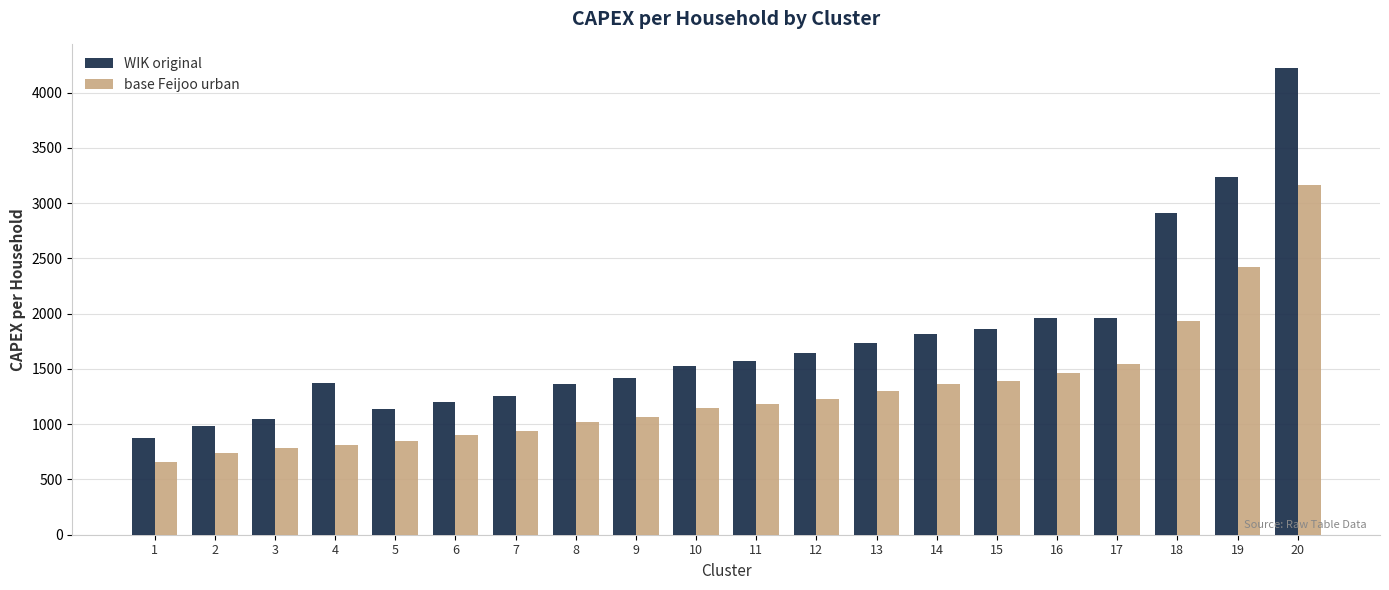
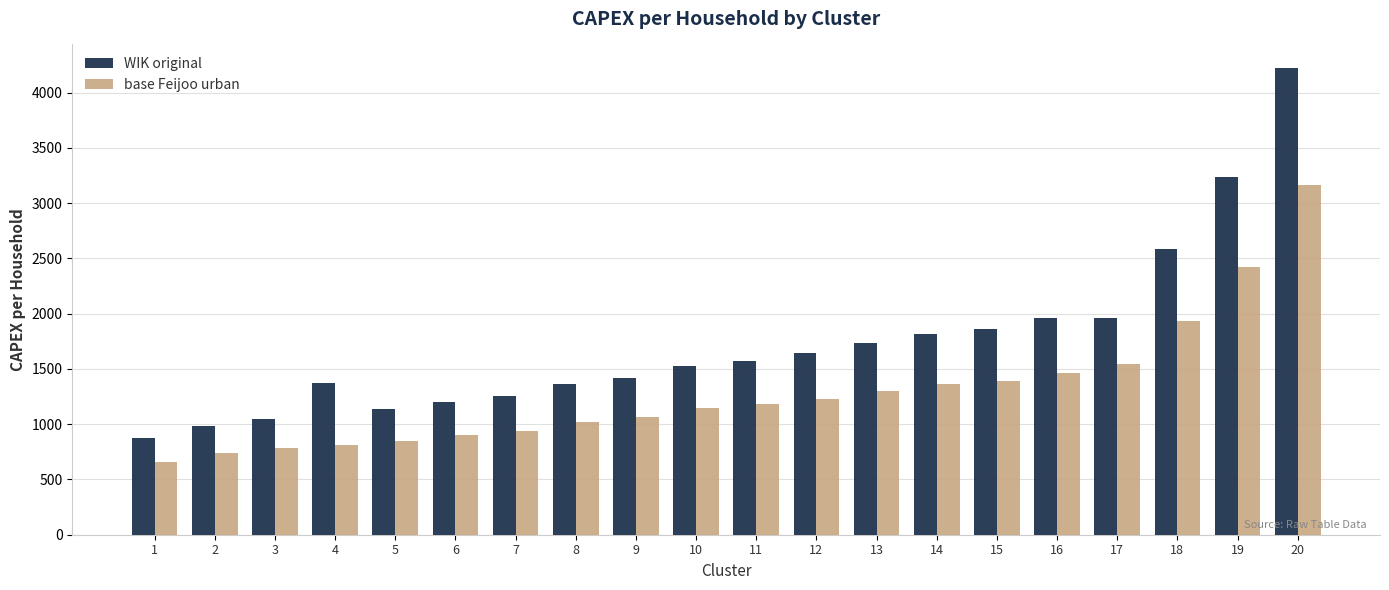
  {
    "WIK original": {
      "1": 880,
      "2": 990,
      "3": 1050,
      "4": 1380,
      "5": 1140,
      "6": 1200,
      "7": 1250,
      "8": 1360,
      "9": 1420,
      "10": 1530,
      "11": 1580,
      "12": 1640,
      "13": 1740,
      "14": 1820,
      "15": 1860,
      "16": 1960,
      "17": 1960,
-     "18": 2910,
+     "18": 2590,
      "19": 3240,
      "20": 4220
    },
    "base Feijoo urban": {
      "1": 660,
      "2": 740,
      "3": 780,
      "4": 810,
      "5": 850,
      "6": 900,
      "7": 940,
      "8": 1020,
      "9": 1060,
      "10": 1140,
      "11": 1180,
      "12": 1230,
      "13": 1300,
      "14": 1360,
      "15": 1390,
      "16": 1470,
      "17": 1550,
      "18": 1940,
      "19": 2430,
      "20": 3160
    }
  }
